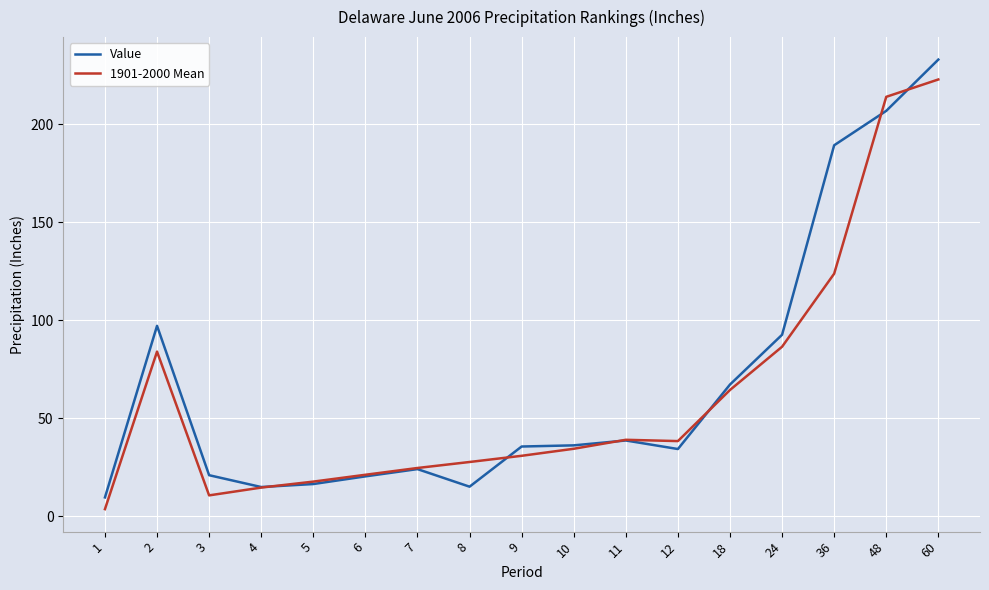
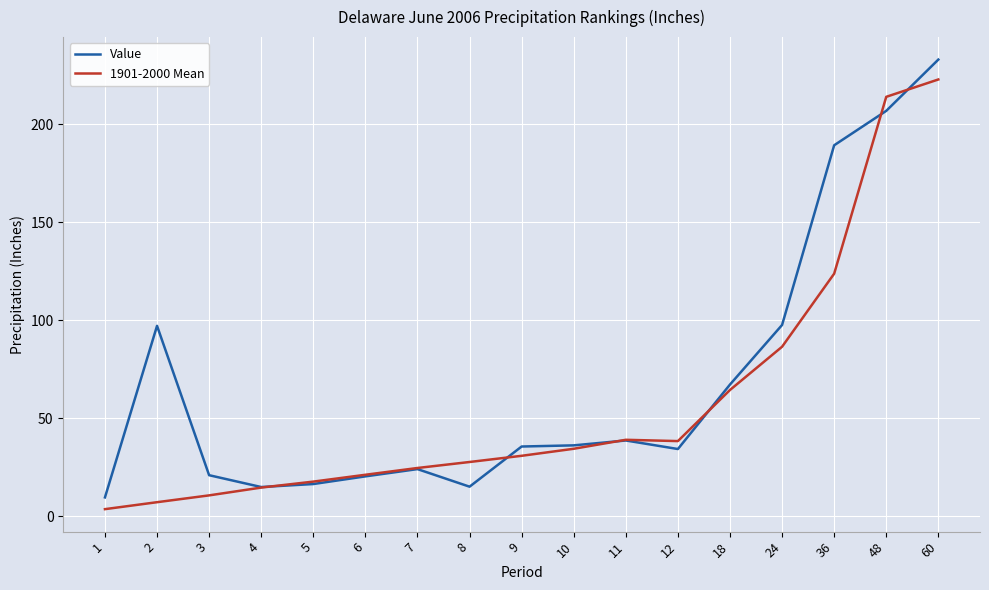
  {
    "Value": {
      "1": 10,
      "2": 97,
      "3": 21,
      "8": 15,
      "9": 36,
      "10": 36,
      "12": 34,
      "18": 67,
-     "24": 93,
+     "24": 98,
      "36": 189,
      "48": 207,
      "60": 233
    },
    "1901-2000 Mean": {
      "1": 4,
-     "2": 84,
+     "2": 7,
      "3": 11,
      "8": 28,
      "9": 31,
      "10": 34,
      "12": 38,
      "18": 64,
      "24": 87,
      "36": 124,
      "48": 214,
      "60": 223
    }
  }
